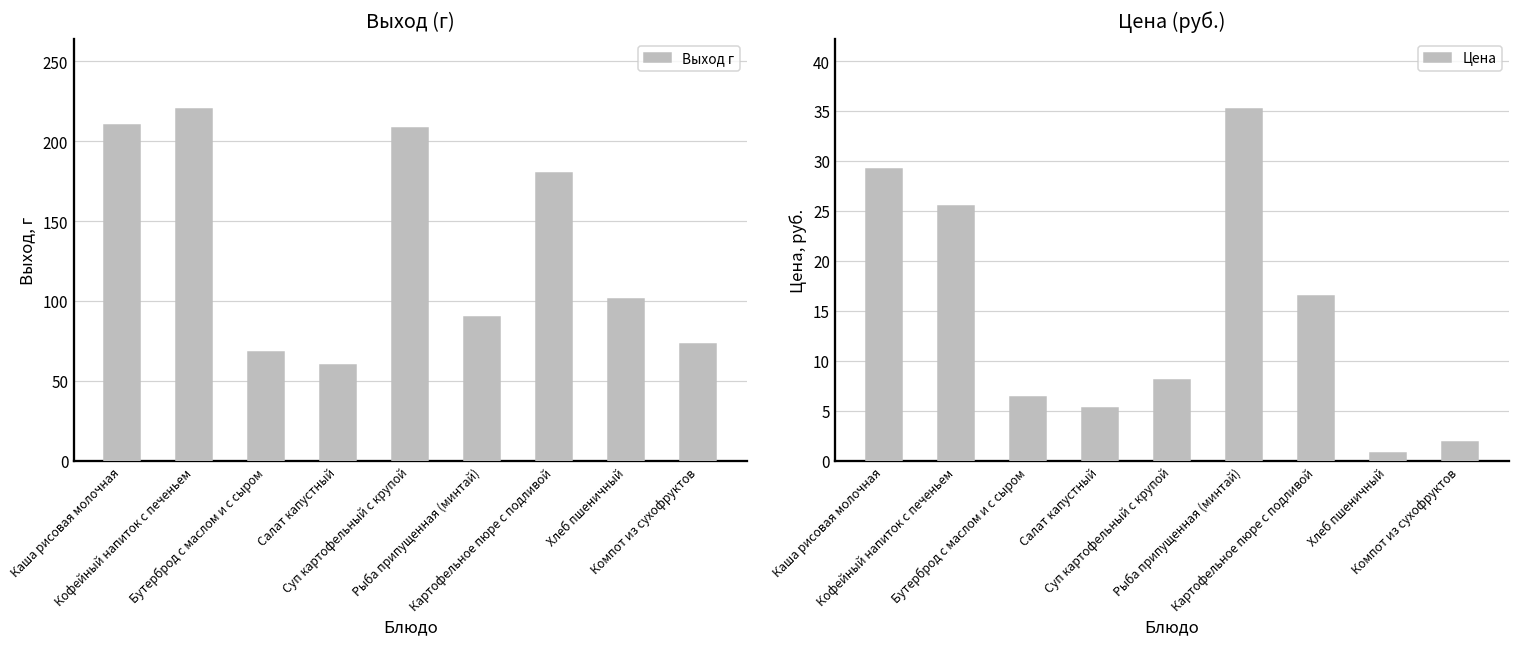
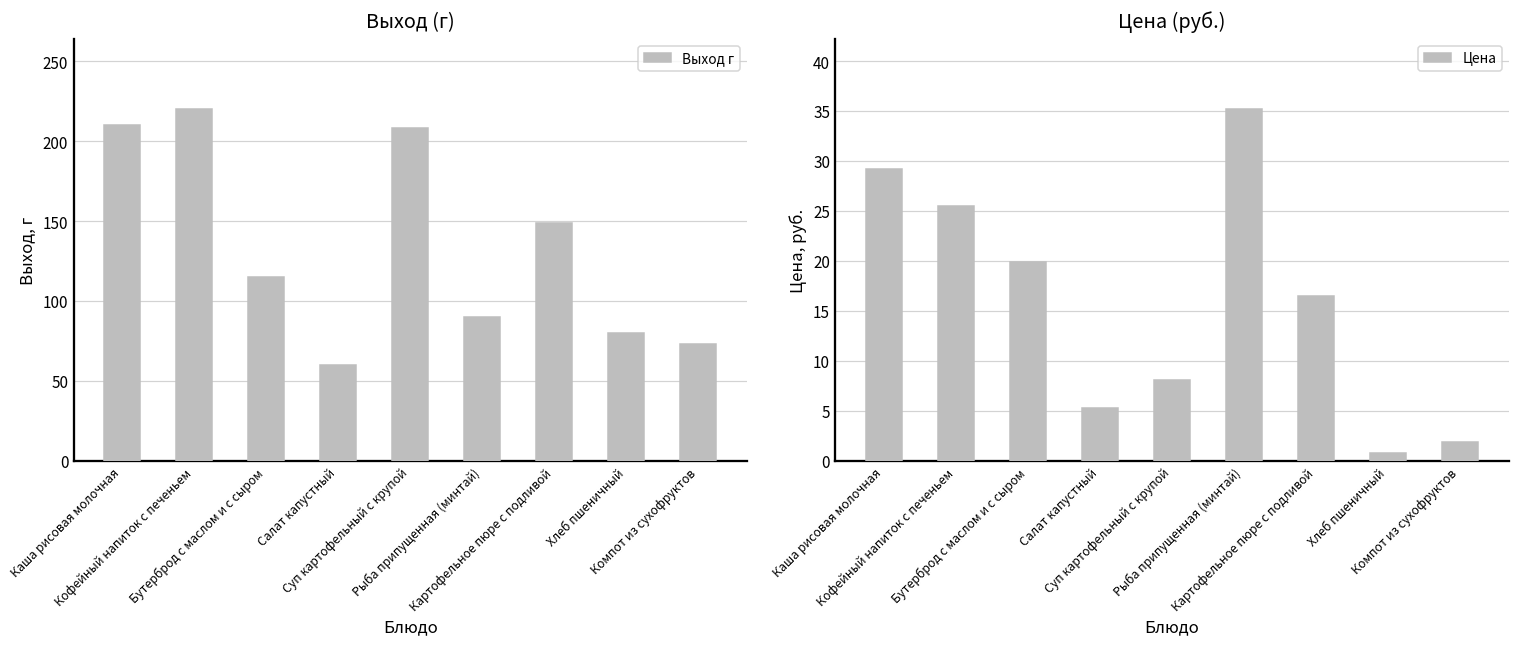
  {
    "Выход (г)": {
      "Каша рисовая молочная": 210,
      "Кофейный напиток с печеньем": 220,
-     "Бутерброд с маслом и с сыром": 68,
+     "Бутерброд с маслом и с сыром": 115,
      "Салат капустный": 60,
      "Суп картофельный с крупой": 208,
      "Рыба припущенная (минтай)": 90,
-     "Картофельное пюре с подливой": 180,
-     "Хлеб пшеничный": 101,
+     "Картофельное пюре с подливой": 149,
+     "Хлеб пшеничный": 80,
      "Компот из сухофруктов": 73
    },
    "Цена (руб.)": {
      "Каша рисовая молочная": 29,
      "Кофейный напиток с печеньем": 26,
-     "Бутерброд с маслом и с сыром": 6,
+     "Бутерброд с маслом и с сыром": 20,
      "Салат капустный": 5,
      "Суп картофельный с крупой": 8,
      "Рыба припущенная (минтай)": 35,
      "Картофельное пюре с подливой": 16,
      "Хлеб пшеничный": 1,
      "Компот из сухофруктов": 2
    }
  }
